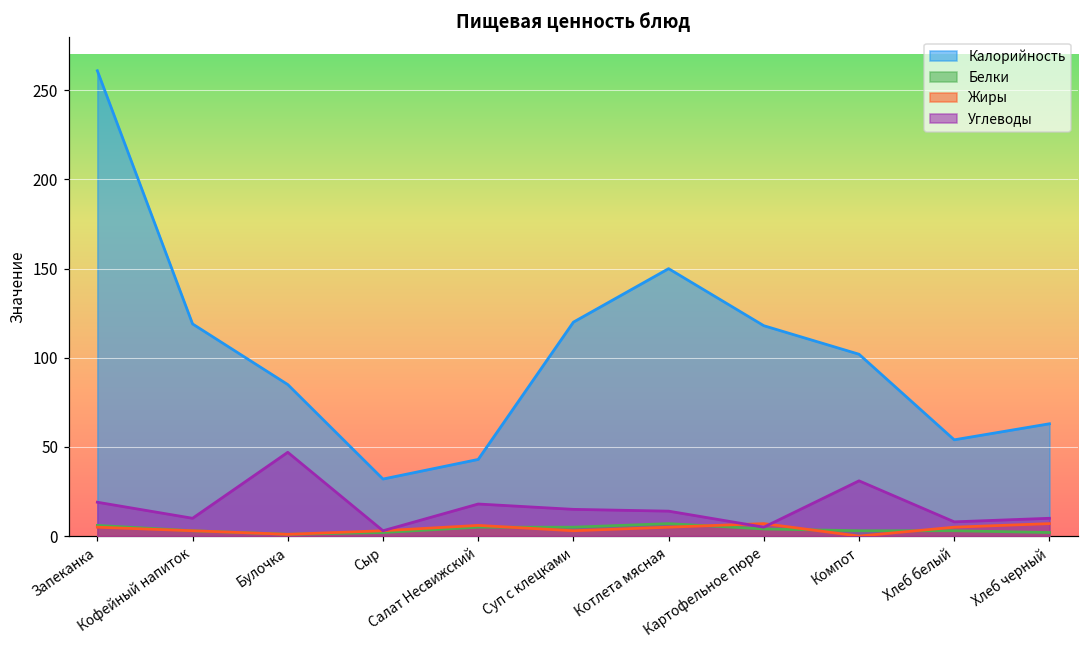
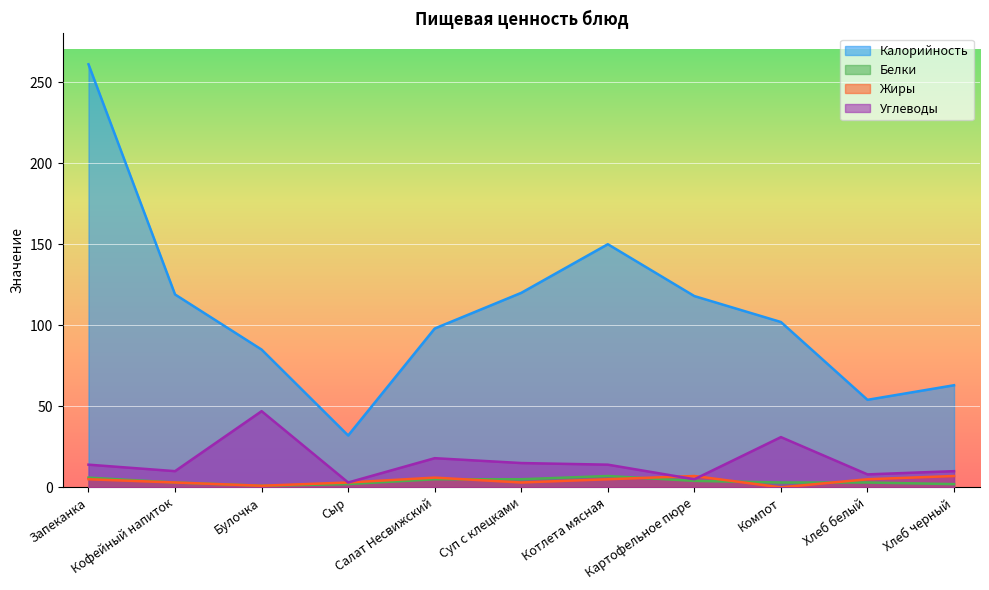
  {
    "Калорийность": {
      "Запеканка": 261,
      "Кофейный напиток": 119,
      "Булочка": 85,
      "Сыр": 32,
-     "Салат Несвижский": 43,
+     "Салат Несвижский": 98,
      "Суп с клецками": 120,
      "Котлета мясная": 150,
      "Картофельное пюре": 118,
      "Компот": 102,
      "Хлеб белый": 54,
      "Хлеб черный": 63
    },
    "Белки": {
      "Суп с клецками": 5,
      "Котлета мясная": 7,
      "Компот": 3,
      "Хлеб белый": 3,
      "Хлеб черный": 2
    },
    "Жиры": {
      "Суп с клецками": 3,
      "Котлета мясная": 5,
      "Картофельное пюре": 7,
      "Компот": 0,
      "Хлеб белый": 5,
      "Хлеб черный": 7
    },
    "Углеводы": {
-     "Запеканка": 19,
+     "Запеканка": 14,
      "Кофейный напиток": 10,
      "Булочка": 47,
      "Салат Несвижский": 18,
      "Суп с клецками": 15,
      "Котлета мясная": 14,
      "Компот": 31,
      "Хлеб белый": 8,
      "Хлеб черный": 10
    }
  }
